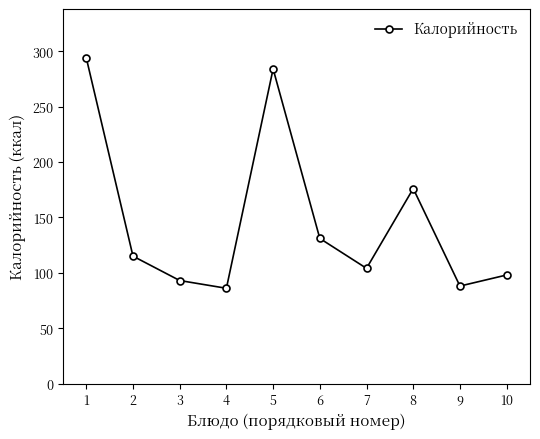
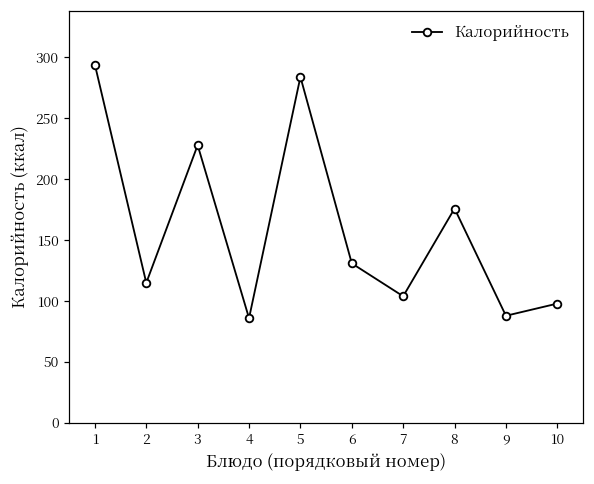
  {
    "1": 294,
    "2": 115,
-   "3": 93,
+   "3": 228,
    "4": 86,
    "5": 284,
    "6": 131,
    "7": 104,
    "8": 176,
    "9": 88,
    "10": 98
  }
